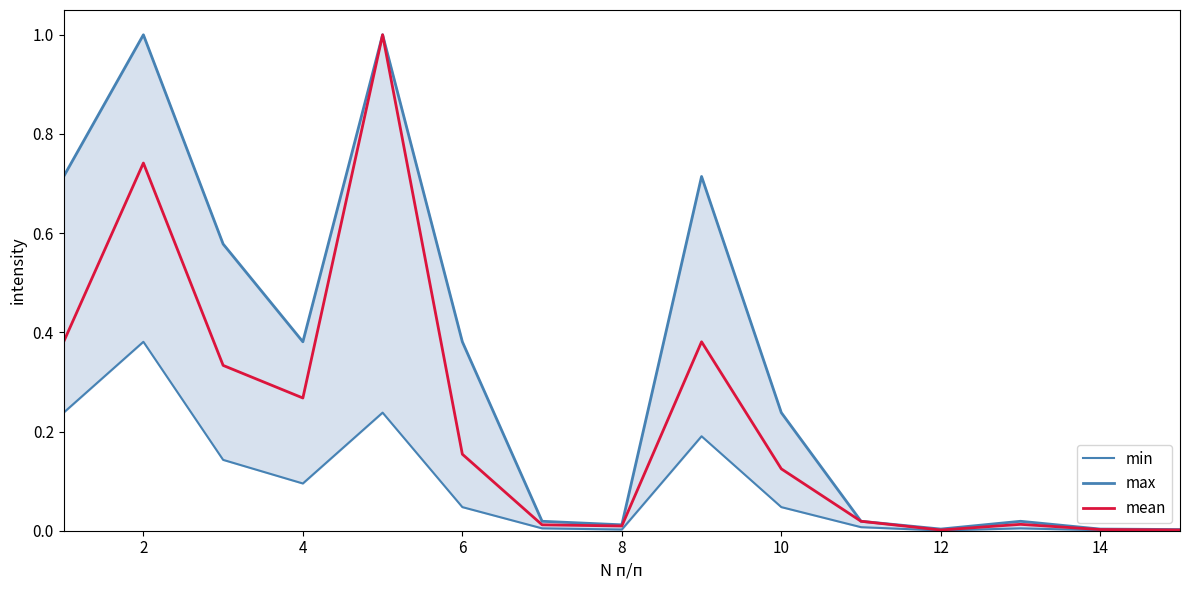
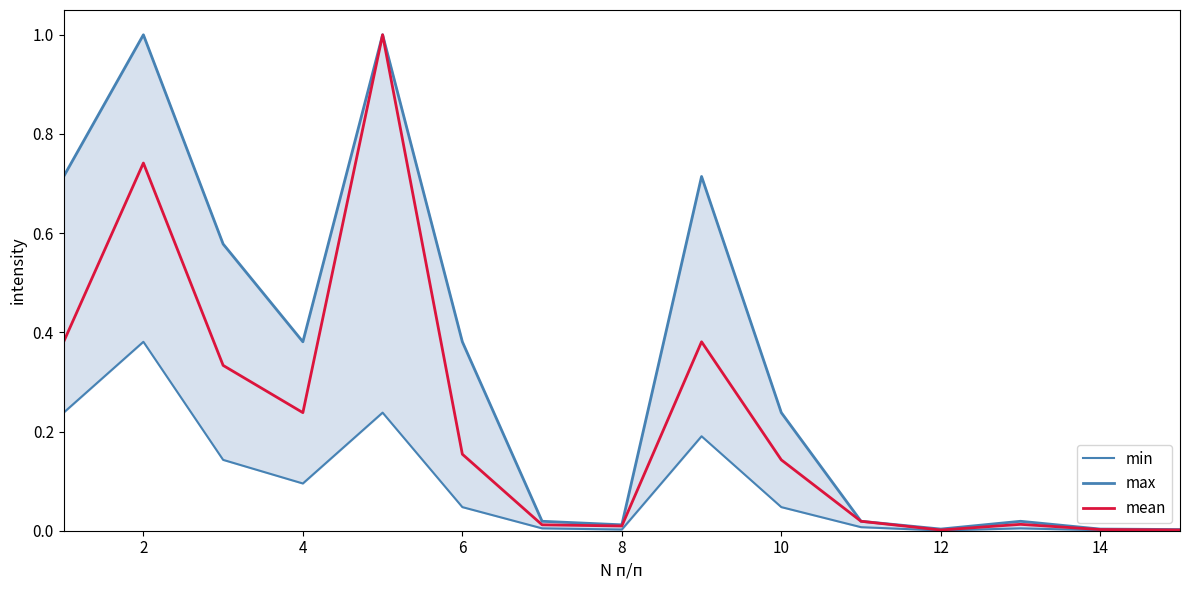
  {
    "mean": {
      "2": 0.74,
-     "4": 0.27,
+     "4": 0.24,
      "6": 0.15,
-     "10": 0.12
+     "10": 0.14
    }
  }
